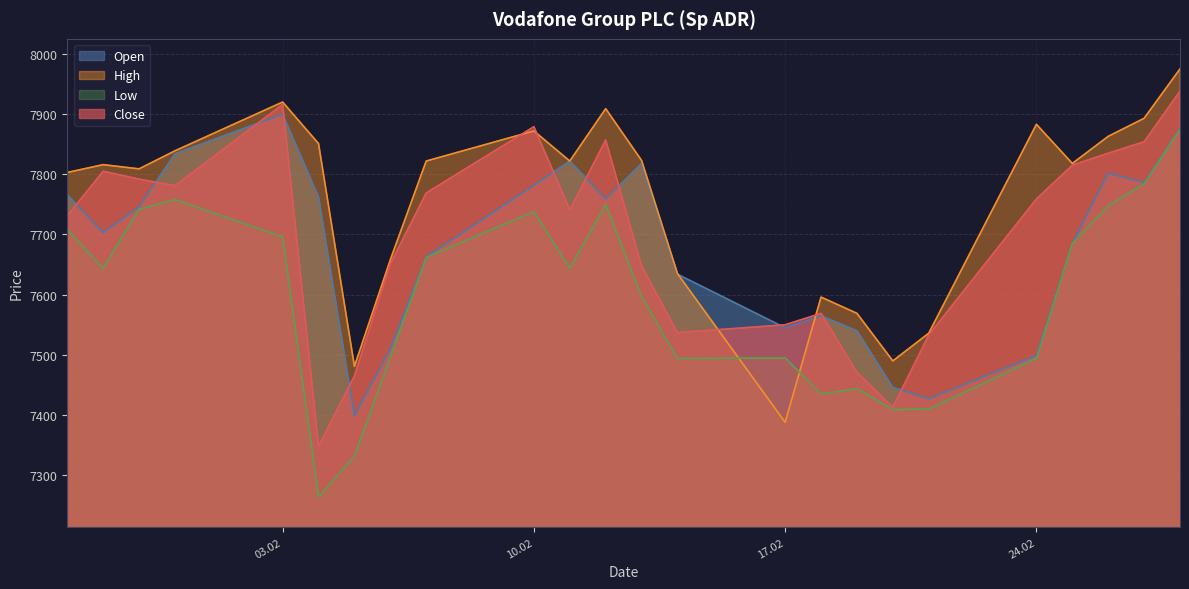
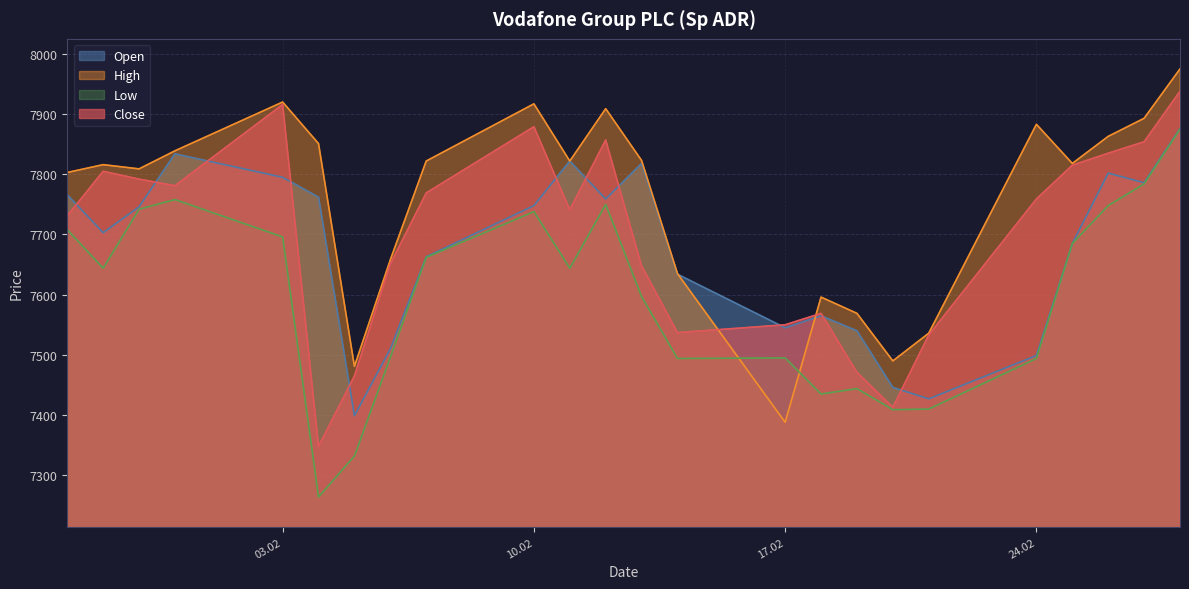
  {
    "Open": {
-     "03.02": 7900,
-     "10.02": 7780,
+     "03.02": 7800,
+     "10.02": 7750,
      "17.02": 7550,
      "24.02": 7500
    },
    "High": {
-     "10.02": 7870,
+     "10.02": 7920,
      "17.02": 7390,
      "24.02": 7880
    },
    "Low": {
      "03.02": 7700,
      "10.02": 7740,
      "17.02": 7500,
      "24.02": 7490
    },
    "Close": {
      "10.02": 7880,
      "17.02": 7550,
      "24.02": 7760
    }
  }
